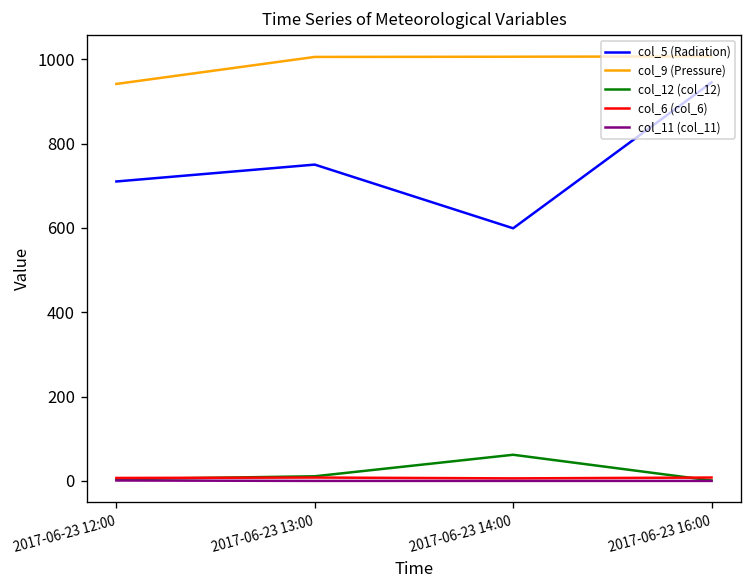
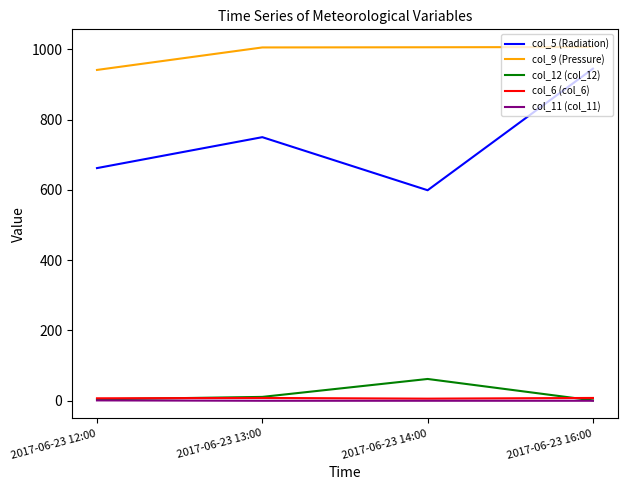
  {
    "col_5 (Radiation)": {
-     "2017-06-23 12:00": 710,
+     "2017-06-23 12:00": 660,
      "2017-06-23 13:00": 750,
      "2017-06-23 14:00": 600
    },
    "col_9 (Pressure)": {
      "2017-06-23 12:00": 940,
      "2017-06-23 13:00": 1010,
      "2017-06-23 14:00": 1010
    },
    "col_12 (col_12)": {
      "2017-06-23 14:00": 60
    },
    "col_11 (col_11)": {
      "2017-06-23 13:00": 0
    }
  }
